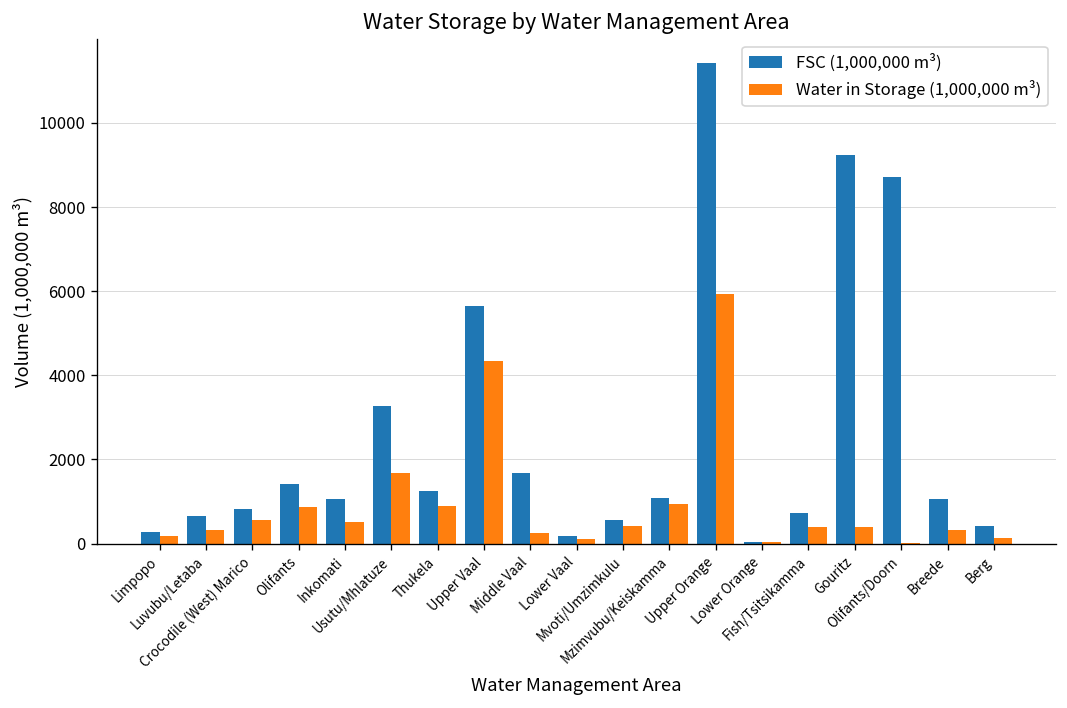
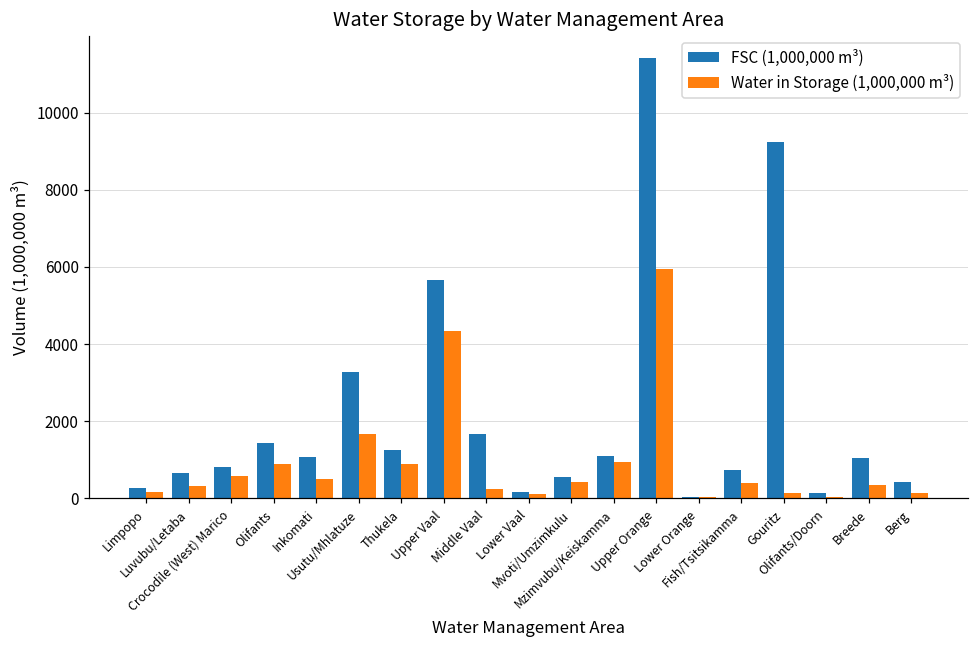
  {
    "FSC (1,000,000 m³)": {
      "Limpopo": 300,
      "Luvubu/Letaba": 700,
      "Crocodile (West) Marico": 800,
      "Olifants": 1400,
      "Inkomati": 1100,
      "Usutu/Mhlatuze": 3300,
      "Thukela": 1300,
      "Upper Vaal": 5700,
      "Middle Vaal": 1700,
      "Lower Vaal": 200,
      "Mvoti/Umzimkulu": 600,
      "Mzimvubu/Keiskamma": 1100,
      "Upper Orange": 11400,
      "Fish/Tsitsikamma": 700,
      "Gouritz": 9200,
-     "Olifants/Doorn": 8700,
+     "Olifants/Doorn": 100,
      "Breede": 1100,
      "Berg": 400
    },
    "Water in Storage (1,000,000 m³)": {
      "Limpopo": 200,
      "Luvubu/Letaba": 300,
      "Crocodile (West) Marico": 600,
      "Olifants": 900,
      "Inkomati": 500,
      "Usutu/Mhlatuze": 1700,
      "Thukela": 900,
      "Upper Vaal": 4400,
      "Middle Vaal": 200,
      "Lower Vaal": 100,
      "Mvoti/Umzimkulu": 400,
      "Mzimvubu/Keiskamma": 1000,
      "Upper Orange": 5900,
      "Fish/Tsitsikamma": 400,
-     "Gouritz": 400,
+     "Gouritz": 100,
      "Breede": 300,
      "Berg": 100
    }
  }
